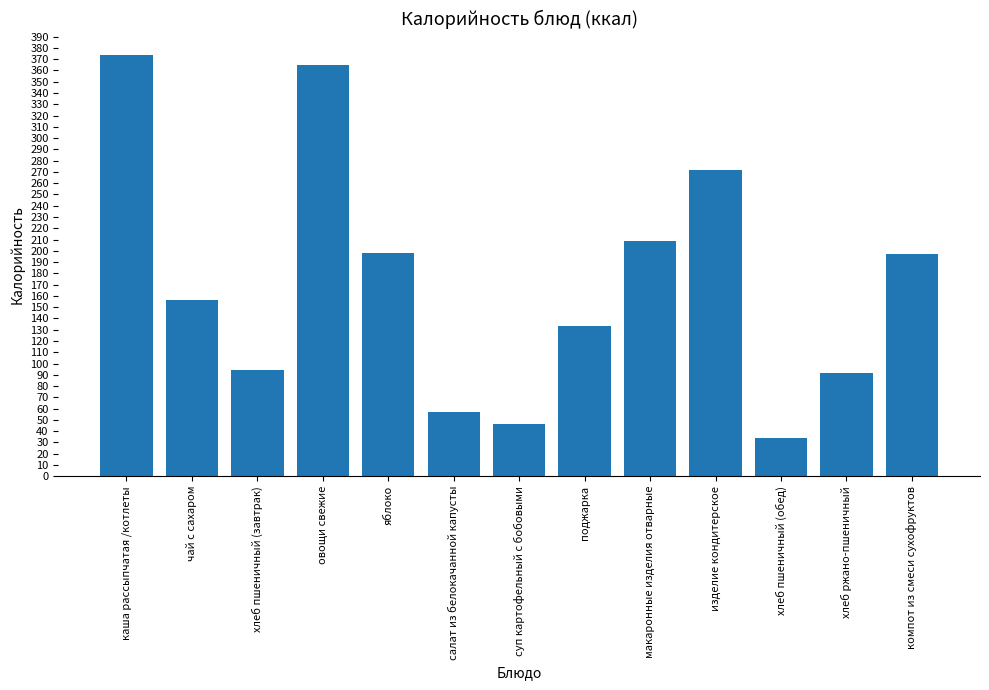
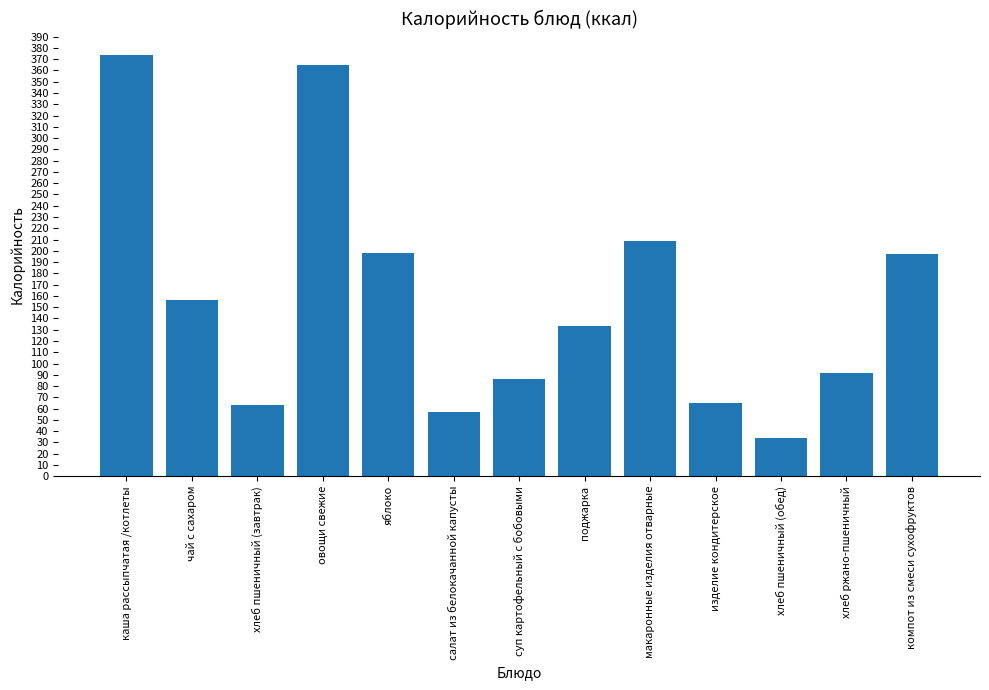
  {
    "каша рассыпчатая /котлеты": 374,
    "чай с сахаром": 156,
-   "хлеб пшеничный (завтрак)": 94,
+   "хлеб пшеничный (завтрак)": 63,
    "овощи свежие": 365,
    "яблоко": 198,
    "салат из белокачанной капусты": 57,
-   "суп картофельный с бобовыми": 46,
+   "суп картофельный с бобовыми": 86,
    "поджарка": 133,
    "макаронные изделия отварные": 209,
-   "изделие кондитерское": 272,
+   "изделие кондитерское": 65,
    "хлеб пшеничный (обед)": 34,
    "хлеб ржано-пшеничный": 92,
    "компот из смеси сухофруктов": 197
  }
